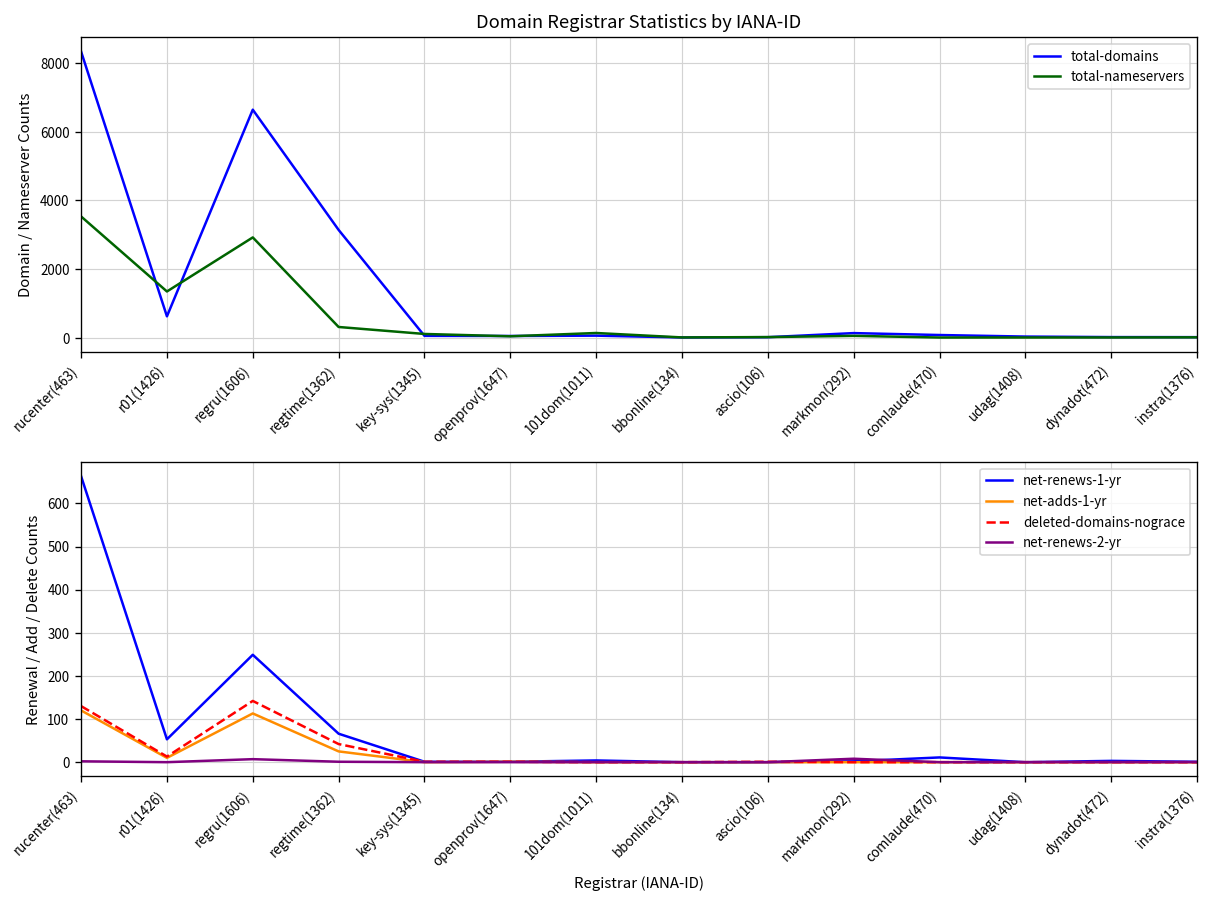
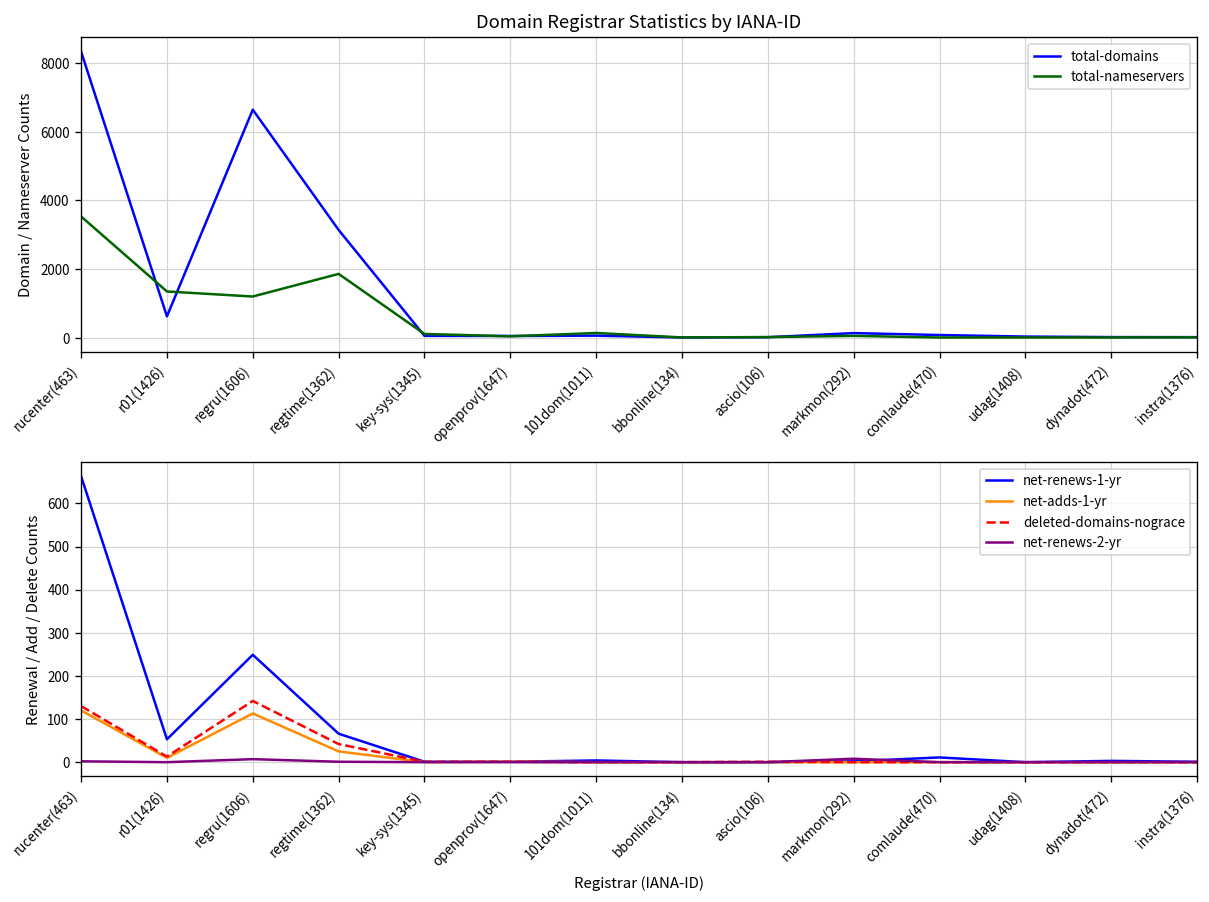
  {
    "Domain Registrar Statistics by IANA-ID": {
      "total-domains": {
        "rucenter(463)": 8300,
        "r01(1426)": 600,
        "regru(1606)": 6600,
        "regtime(1362)": 3100
      },
      "total-nameservers": {
        "rucenter(463)": 3500,
        "r01(1426)": 1400,
-       "regru(1606)": 2900,
-       "regtime(1362)": 300
+       "regru(1606)": 1200,
+       "regtime(1362)": 1900
      }
    }
  }
